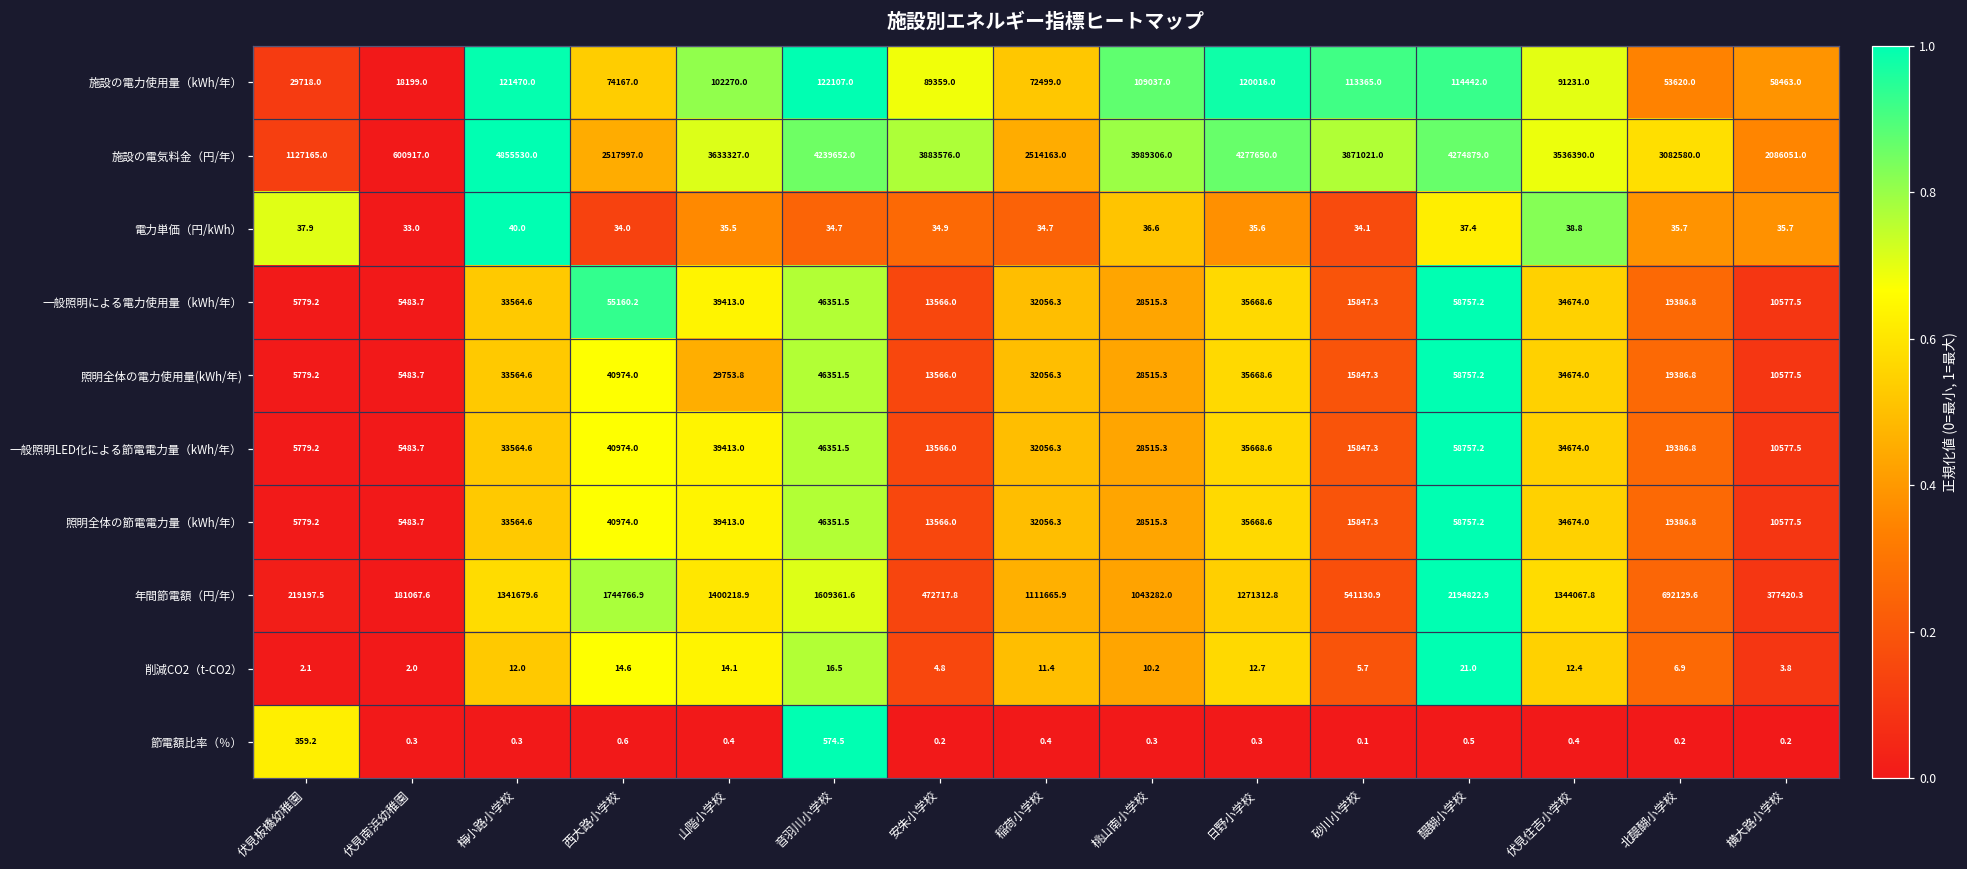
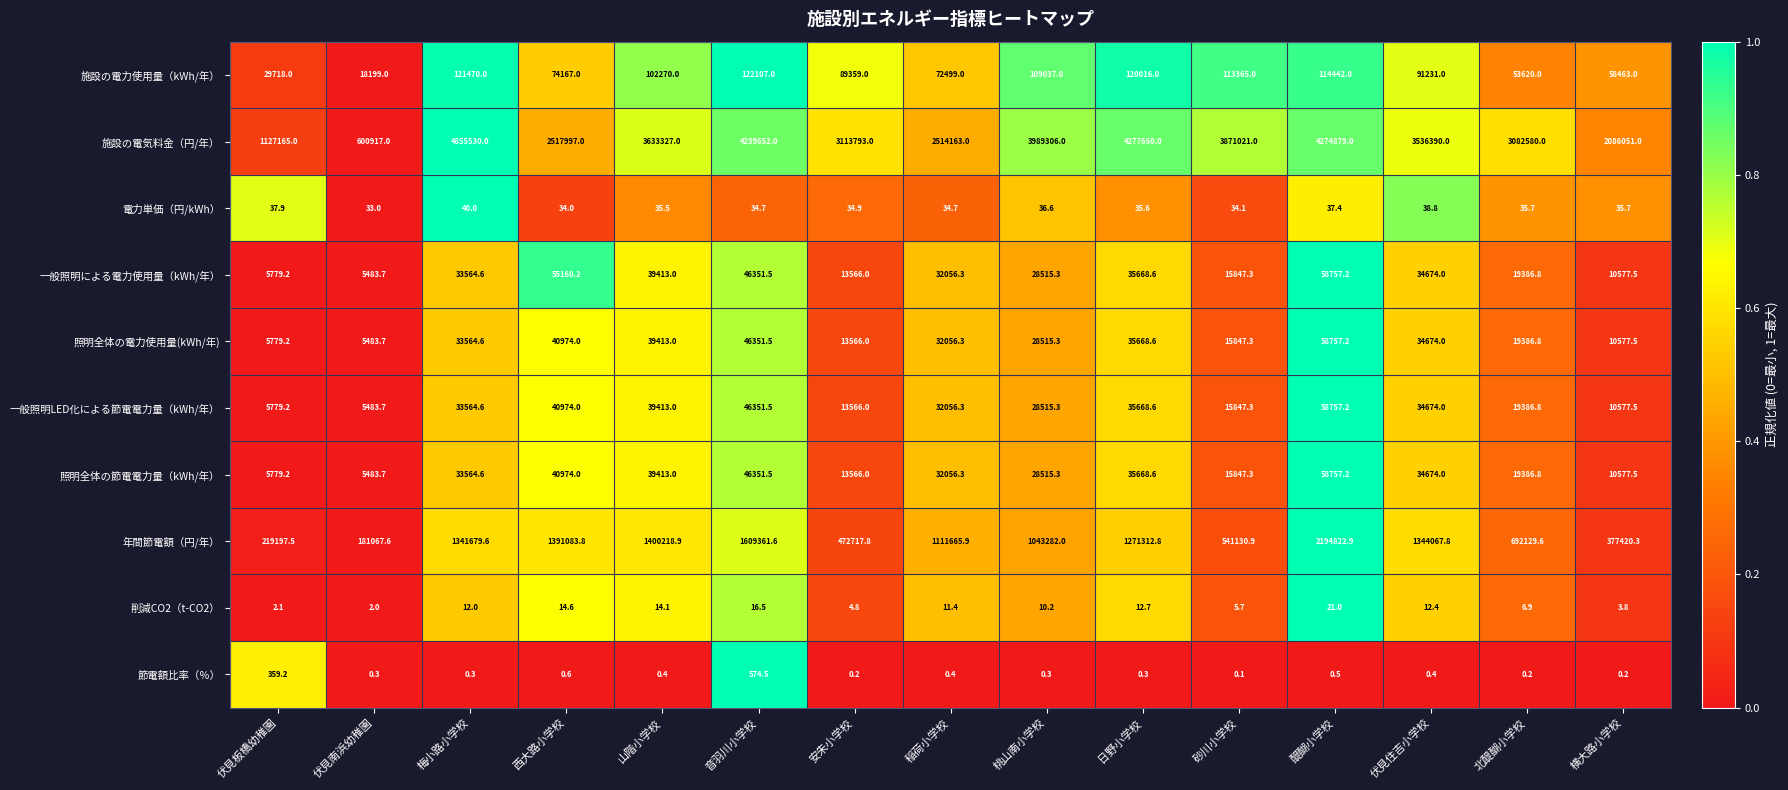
  {
    "施設の電力使用量（kWh/年）": {
      "伏見板橋幼稚園": 29718.0,
      "伏見南浜幼稚園": 18199.0,
      "梅小路小学校": 121470.0,
      "西大路小学校": 74167.0,
      "山階小学校": 102270.0,
      "音羽川小学校": 122107.0,
      "安朱小学校": 89359.0,
      "稲荷小学校": 72499.0,
      "桃山南小学校": 109037.0,
      "日野小学校": 120016.0,
      "砂川小学校": 113365.0,
      "醍醐小学校": 114442.0,
      "伏見住吉小学校": 91231.0,
      "北醍醐小学校": 53620.0,
      "横大路小学校": 58463.0
    },
    "施設の電気料金（円/年）": {
      "伏見板橋幼稚園": 1127165.0,
      "伏見南浜幼稚園": 600917.0,
      "梅小路小学校": 4855530.0,
      "西大路小学校": 2517997.0,
      "山階小学校": 3633327.0,
      "音羽川小学校": 4239652.0,
-     "安朱小学校": 3883576.0,
+     "安朱小学校": 3113793.0,
      "稲荷小学校": 2514163.0,
      "桃山南小学校": 3989306.0,
      "日野小学校": 4277650.0,
      "砂川小学校": 3871021.0,
      "醍醐小学校": 4274879.0,
      "伏見住吉小学校": 3536390.0,
      "北醍醐小学校": 3082580.0,
      "横大路小学校": 2086051.0
    },
    "電力単価（円/kWh）": {
      "伏見板橋幼稚園": 37.9,
      "伏見南浜幼稚園": 33.0,
      "梅小路小学校": 40.0,
      "西大路小学校": 34.0,
      "山階小学校": 35.5,
      "音羽川小学校": 34.7,
      "安朱小学校": 34.9,
      "稲荷小学校": 34.7,
      "桃山南小学校": 36.6,
      "日野小学校": 35.6,
      "砂川小学校": 34.1,
      "醍醐小学校": 37.4,
      "伏見住吉小学校": 38.8,
      "北醍醐小学校": 35.7,
      "横大路小学校": 35.7
    },
    "一般照明による電力使用量（kWh/年）": {
      "伏見板橋幼稚園": 5779.2,
      "伏見南浜幼稚園": 5483.7,
      "梅小路小学校": 33564.6,
      "西大路小学校": 55160.2,
      "山階小学校": 39413.0,
      "音羽川小学校": 46351.5,
      "安朱小学校": 13566.0,
      "稲荷小学校": 32056.3,
      "桃山南小学校": 28515.3,
      "日野小学校": 35668.6,
      "砂川小学校": 15847.3,
      "醍醐小学校": 58757.2,
      "伏見住吉小学校": 34674.0,
      "北醍醐小学校": 19386.8,
      "横大路小学校": 10577.5
    },
    "照明全体の電力使用量(kWh/年)": {
      "伏見板橋幼稚園": 5779.2,
      "伏見南浜幼稚園": 5483.7,
      "梅小路小学校": 33564.6,
      "西大路小学校": 40974.0,
-     "山階小学校": 29753.8,
+     "山階小学校": 39413.0,
      "音羽川小学校": 46351.5,
      "安朱小学校": 13566.0,
      "稲荷小学校": 32056.3,
      "桃山南小学校": 28515.3,
      "日野小学校": 35668.6,
      "砂川小学校": 15847.3,
      "醍醐小学校": 58757.2,
      "伏見住吉小学校": 34674.0,
      "北醍醐小学校": 19386.8,
      "横大路小学校": 10577.5
    },
    "一般照明LED化による節電電力量（kWh/年）": {
      "伏見板橋幼稚園": 5779.2,
      "伏見南浜幼稚園": 5483.7,
      "梅小路小学校": 33564.6,
      "西大路小学校": 40974.0,
      "山階小学校": 39413.0,
      "音羽川小学校": 46351.5,
      "安朱小学校": 13566.0,
      "稲荷小学校": 32056.3,
      "桃山南小学校": 28515.3,
      "日野小学校": 35668.6,
      "砂川小学校": 15847.3,
      "醍醐小学校": 58757.2,
      "伏見住吉小学校": 34674.0,
      "北醍醐小学校": 19386.8,
      "横大路小学校": 10577.5
    },
    "照明全体の節電電力量（kWh/年）": {
      "伏見板橋幼稚園": 5779.2,
      "伏見南浜幼稚園": 5483.7,
      "梅小路小学校": 33564.6,
      "西大路小学校": 40974.0,
      "山階小学校": 39413.0,
      "音羽川小学校": 46351.5,
      "安朱小学校": 13566.0,
      "稲荷小学校": 32056.3,
      "桃山南小学校": 28515.3,
      "日野小学校": 35668.6,
      "砂川小学校": 15847.3,
      "醍醐小学校": 58757.2,
      "伏見住吉小学校": 34674.0,
      "北醍醐小学校": 19386.8,
      "横大路小学校": 10577.5
    },
    "年間節電額（円/年）": {
      "伏見板橋幼稚園": 219197.5,
      "伏見南浜幼稚園": 181067.6,
      "梅小路小学校": 1341679.6,
-     "西大路小学校": 1744766.9,
+     "西大路小学校": 1391083.8,
      "山階小学校": 1400218.9,
      "音羽川小学校": 1609361.6,
      "安朱小学校": 472717.8,
      "稲荷小学校": 1111665.9,
      "桃山南小学校": 1043282.0,
      "日野小学校": 1271312.8,
      "砂川小学校": 541130.9,
      "醍醐小学校": 2194822.9,
      "伏見住吉小学校": 1344067.8,
      "北醍醐小学校": 692129.6,
      "横大路小学校": 377420.3
    },
    "削減CO2（t-CO2）": {
      "伏見板橋幼稚園": 2.1,
      "伏見南浜幼稚園": 2.0,
      "梅小路小学校": 12.0,
      "西大路小学校": 14.6,
      "山階小学校": 14.1,
      "音羽川小学校": 16.5,
      "安朱小学校": 4.8,
      "稲荷小学校": 11.4,
      "桃山南小学校": 10.2,
      "日野小学校": 12.7,
      "砂川小学校": 5.7,
      "醍醐小学校": 21.0,
      "伏見住吉小学校": 12.4,
      "北醍醐小学校": 6.9,
      "横大路小学校": 3.8
    },
    "節電額比率（％）": {
      "伏見板橋幼稚園": 359.2,
      "伏見南浜幼稚園": 0.3,
      "梅小路小学校": 0.3,
      "西大路小学校": 0.6,
      "山階小学校": 0.4,
      "音羽川小学校": 574.5,
      "安朱小学校": 0.2,
      "稲荷小学校": 0.4,
      "桃山南小学校": 0.3,
      "日野小学校": 0.3,
      "砂川小学校": 0.1,
      "醍醐小学校": 0.5,
      "伏見住吉小学校": 0.4,
      "北醍醐小学校": 0.2,
      "横大路小学校": 0.2
    }
  }
